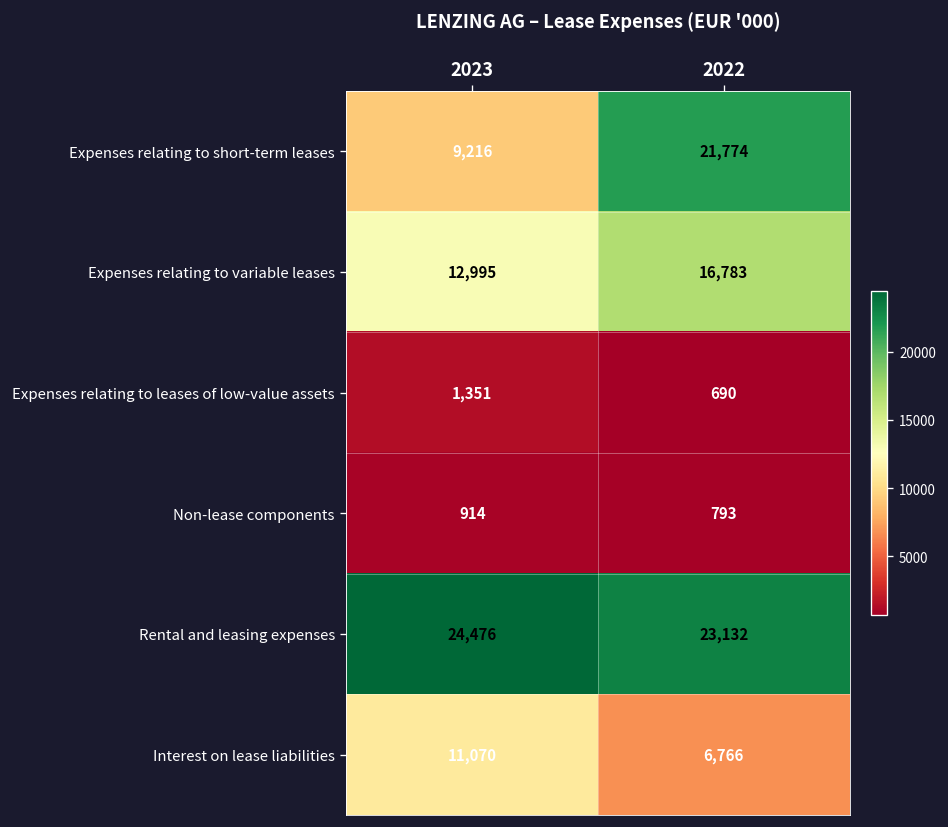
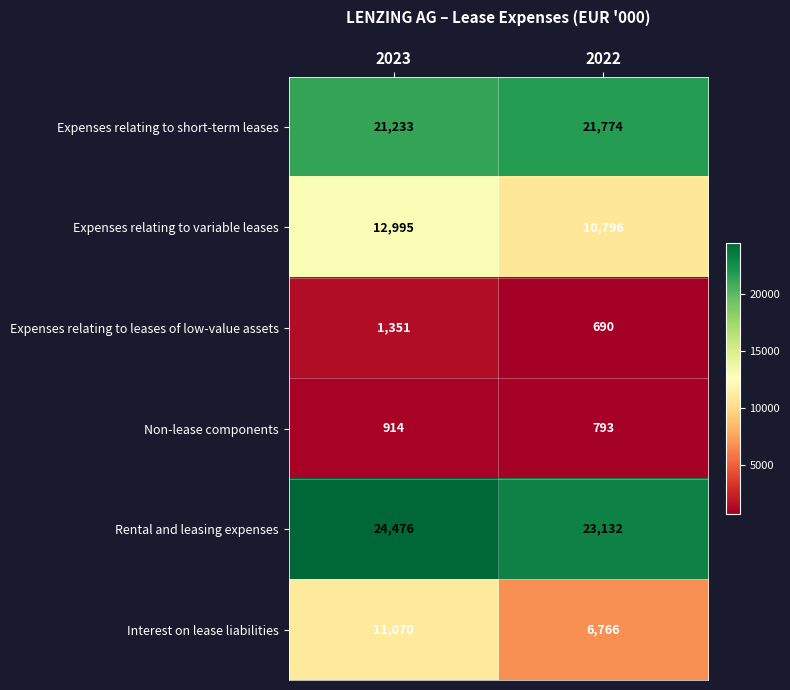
  {
    "Expenses relating to short-term leases": {
-     "2023": "9,216",
+     "2023": "21,233",
      "2022": "21,774"
    },
    "Expenses relating to variable leases": {
      "2023": "12,995",
-     "2022": "16,783"
+     "2022": "10,796"
    },
    "Expenses relating to leases of low-value assets": {
      "2023": "1,351",
      "2022": "690"
    },
    "Non-lease components": {
      "2023": "914",
      "2022": "793"
    },
    "Rental and leasing expenses": {
      "2023": "24,476",
      "2022": "23,132"
    },
    "Interest on lease liabilities": {
      "2023": "11,070",
      "2022": "6,766"
    }
  }
